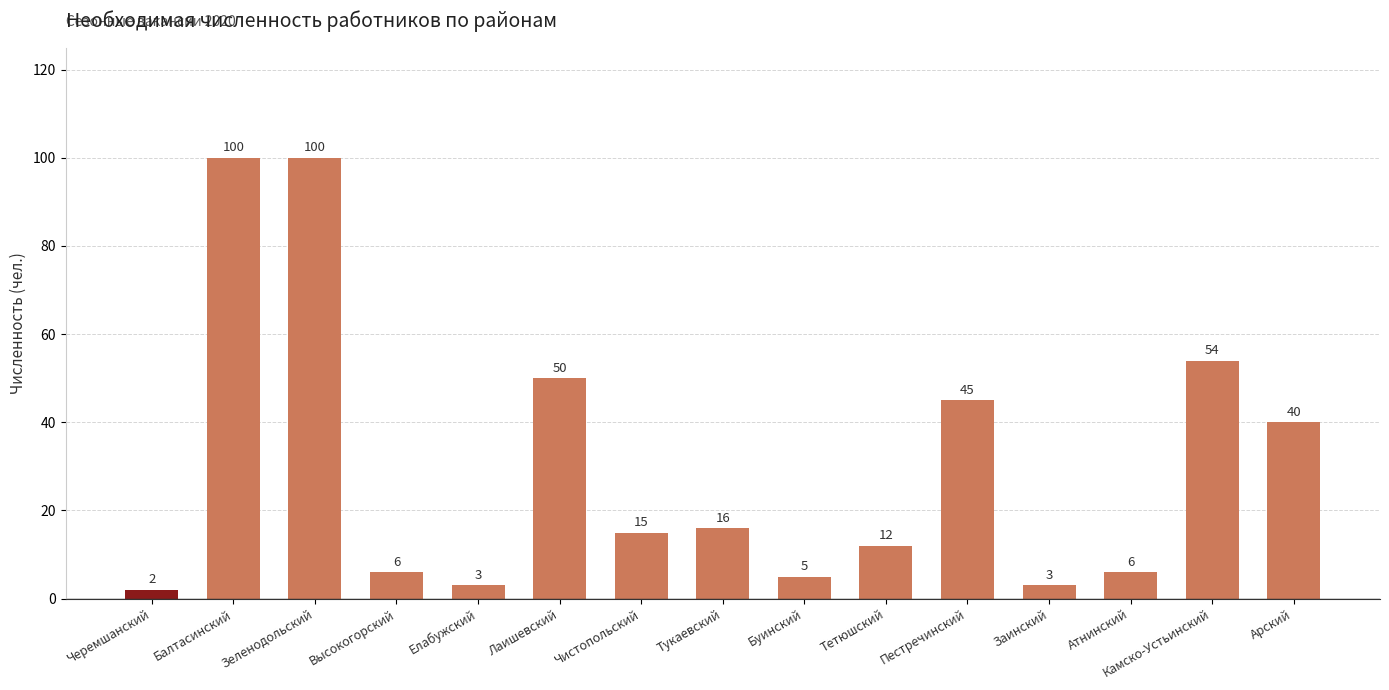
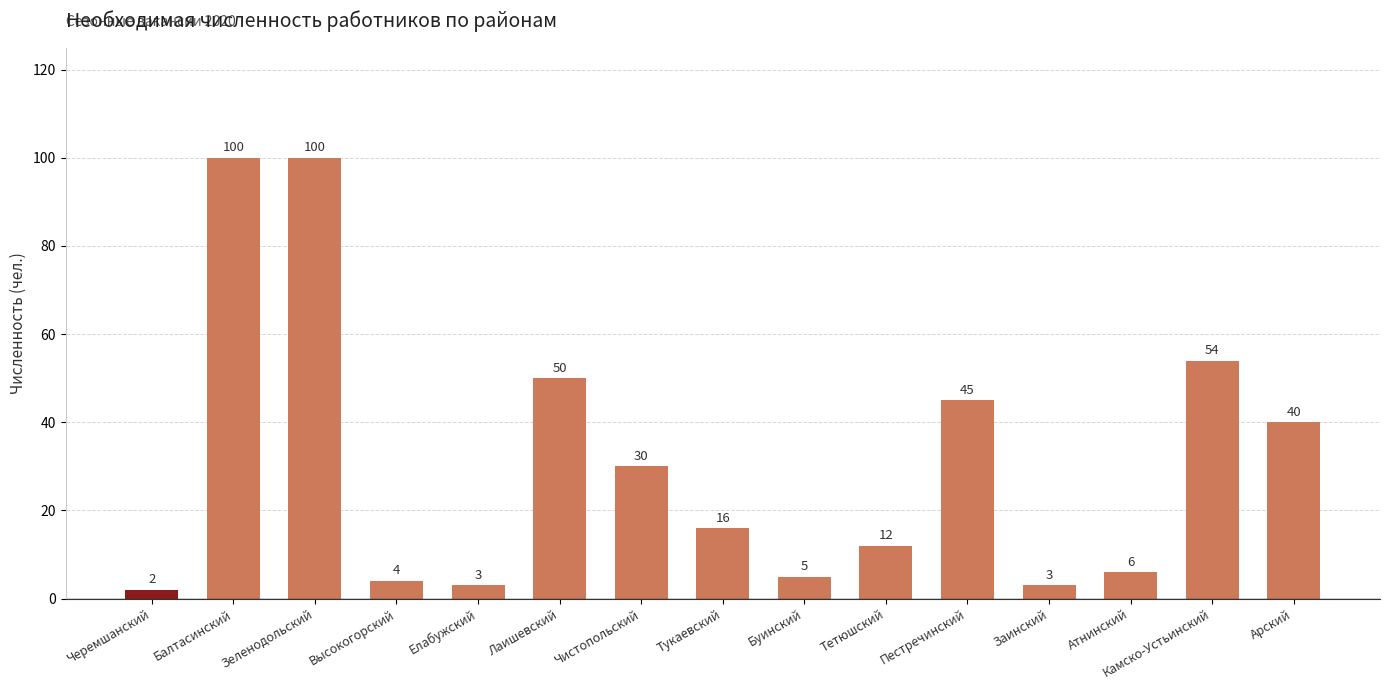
  {
    "Черемшанский": 2,
    "Балтасинский": 100,
    "Зеленодольский": 100,
-   "Высокогорский": 6,
+   "Высокогорский": 4,
    "Елабужский": 3,
    "Лаишевский": 50,
-   "Чистопольский": 15,
+   "Чистопольский": 30,
    "Тукаевский": 16,
    "Буинский": 5,
    "Тетюшский": 12,
    "Пестречинский": 45,
    "Заинский": 3,
    "Атнинский": 6,
    "Камско-Устьинский": 54,
    "Арский": 40
  }
